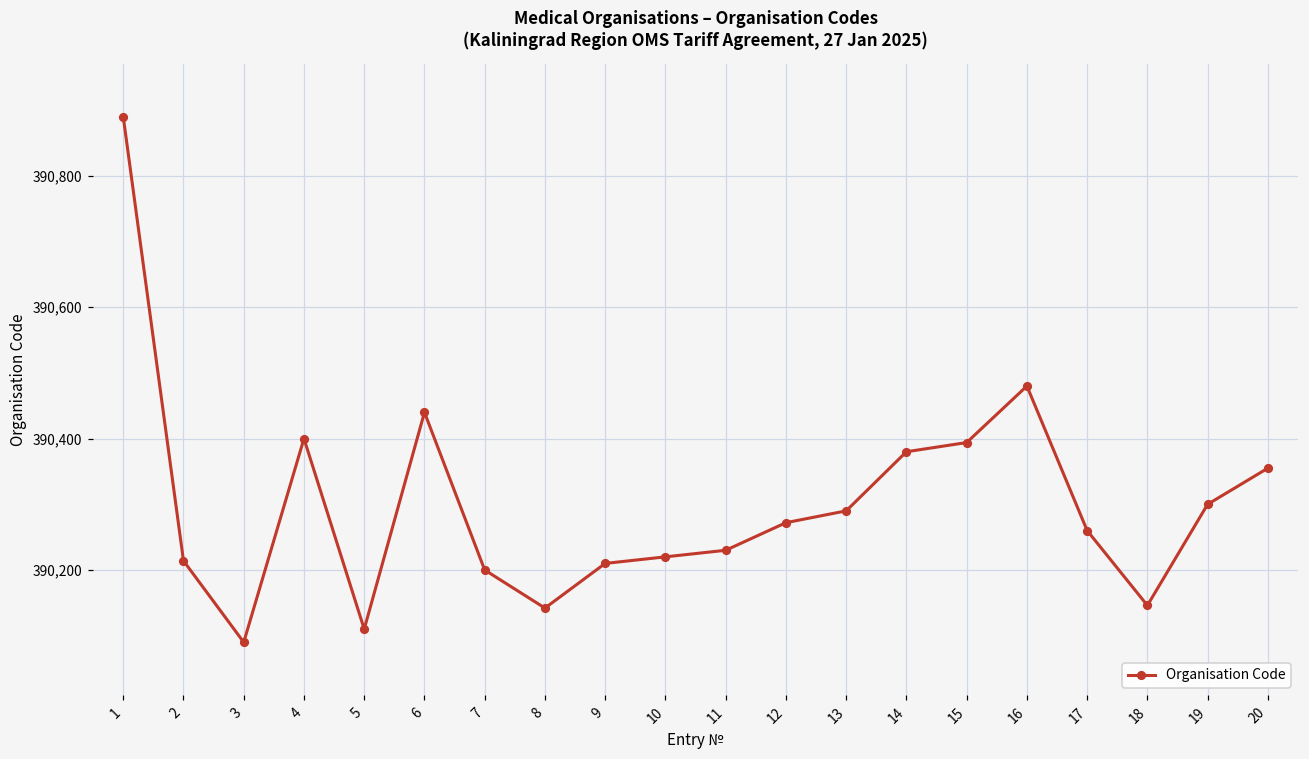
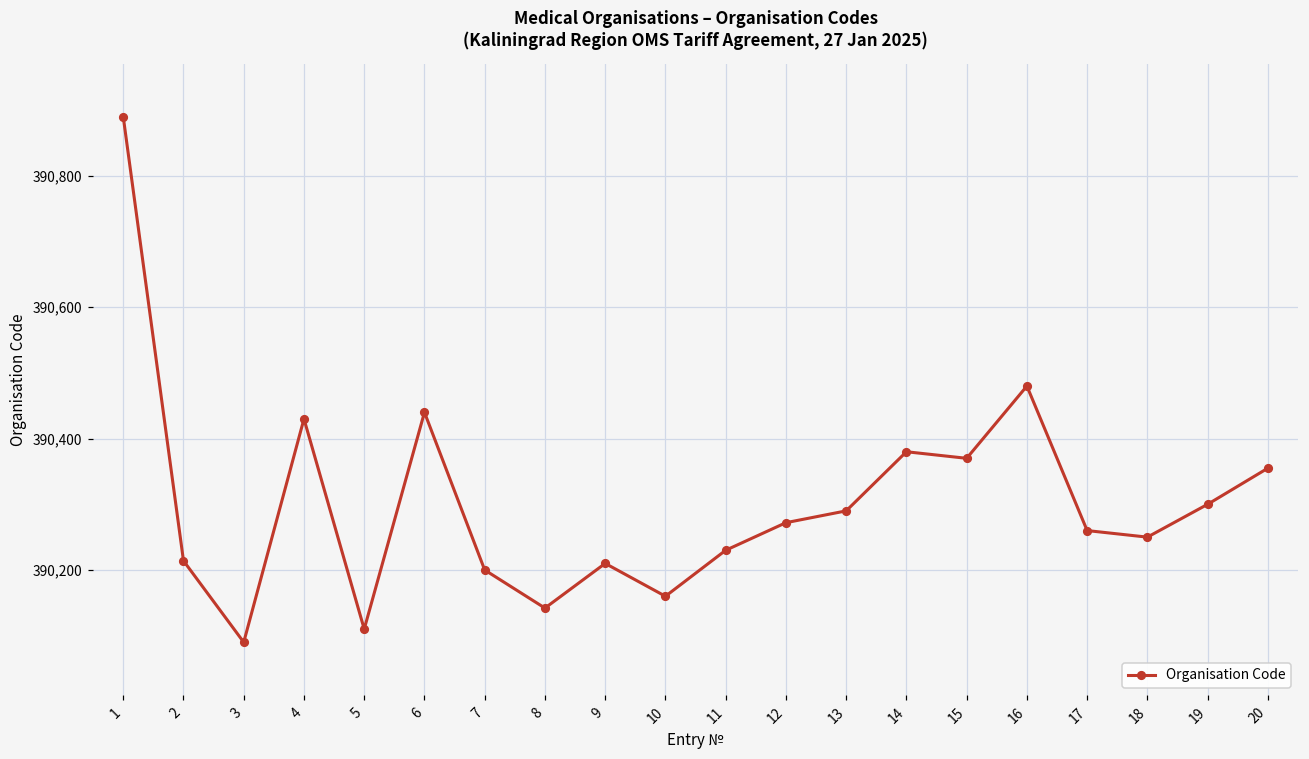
  {
    "1": "390,890",
    "2": "390,210",
    "3": "390,090",
-   "4": "390,400",
+   "4": "390,430",
    "5": "390,110",
    "6": "390,440",
    "7": "390,200",
    "8": "390,140",
    "9": "390,210",
-   "10": "390,220",
+   "10": "390,160",
    "11": "390,230",
    "12": "390,270",
    "13": "390,290",
    "14": "390,380",
-   "15": "390,390",
+   "15": "390,370",
    "16": "390,480",
    "17": "390,260",
-   "18": "390,150",
+   "18": "390,250",
    "19": "390,300",
    "20": "390,360"
  }
